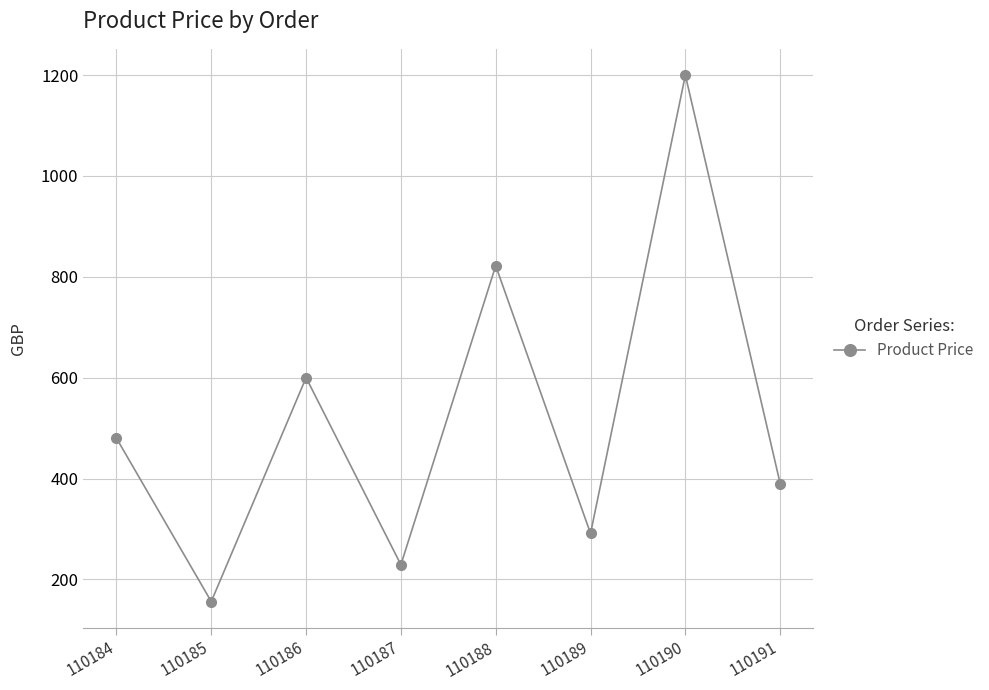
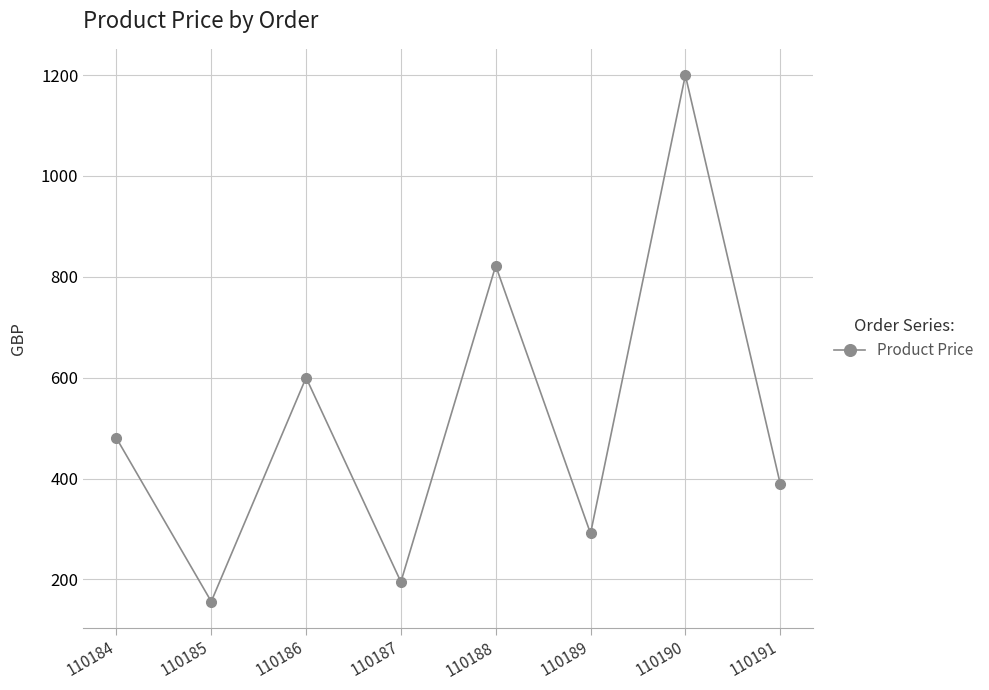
  {
    "110184": 480,
    "110185": 160,
    "110186": 600,
-   "110187": 230,
+   "110187": 200,
    "110188": 820,
    "110189": 290,
    "110190": 1200,
    "110191": 390
  }
